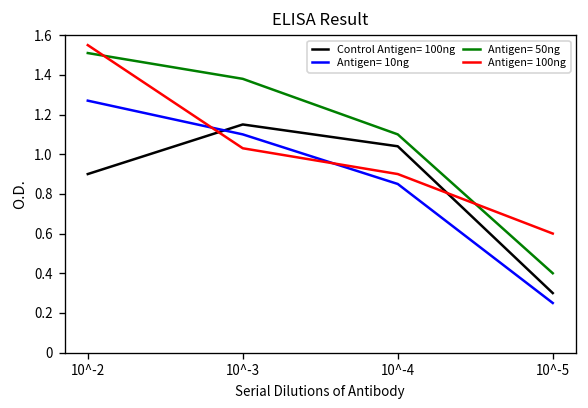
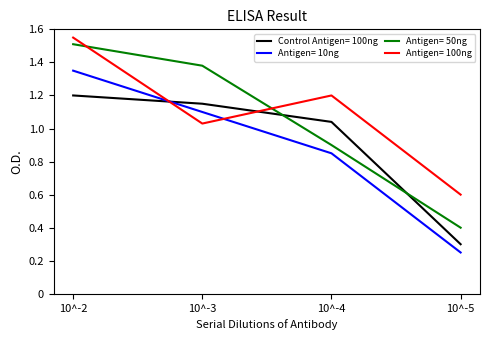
  {
    "Control Antigen= 100ng": {
-     "10^-2": 0.9,
+     "10^-2": 1.2,
      "10^-3": 1.15,
      "10^-4": 1.04,
      "10^-5": 0.3
    },
    "Antigen= 10ng": {
-     "10^-2": 1.27,
+     "10^-2": 1.35,
      "10^-3": 1.10,
      "10^-4": 0.85,
      "10^-5": 0.25
    },
    "Antigen= 50ng": {
      "10^-2": 1.5,
      "10^-3": 1.38,
-     "10^-4": 1.1,
+     "10^-4": 0.9,
      "10^-5": 0.4
    },
    "Antigen= 100ng": {
      "10^-2": 1.55,
      "10^-3": 1.03,
-     "10^-4": 0.9,
+     "10^-4": 1.2,
      "10^-5": 0.6
    }
  }
